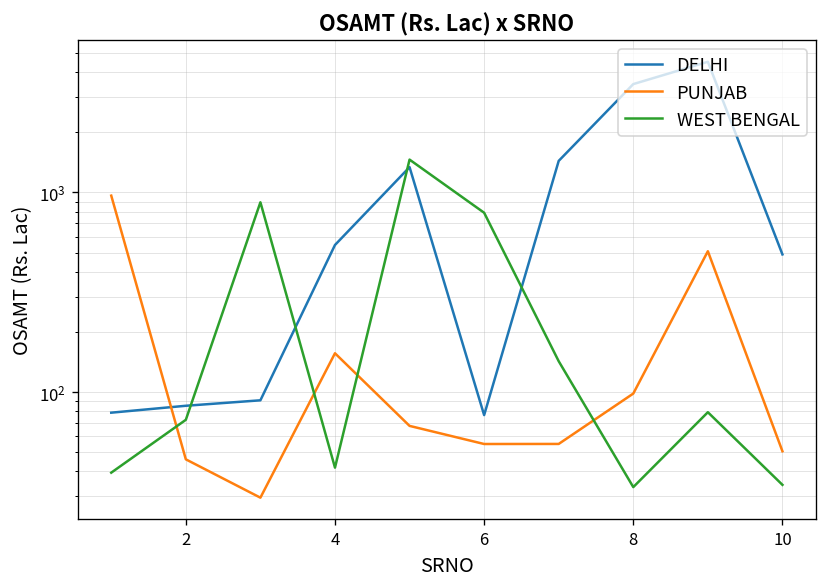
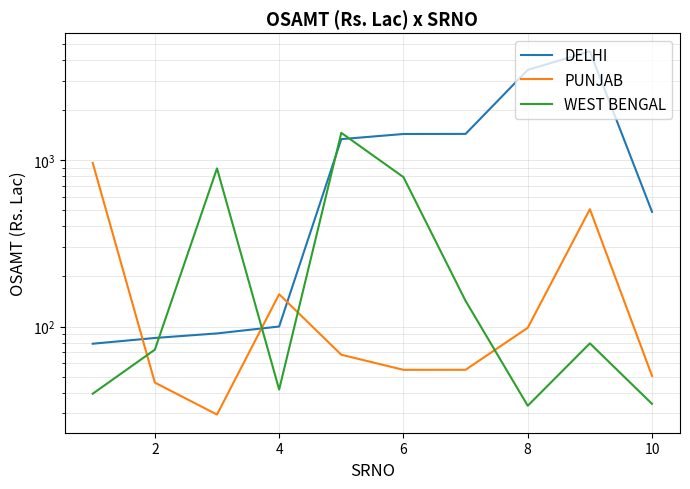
  {
    "DELHI": {
      "2": 90,
-     "4": 550,
-     "6": 80,
+     "4": 100,
+     "6": 1400,
      "10": 490
    },
    "PUNJAB": {
      "2": 46,
      "4": 160,
      "6": 55,
      "8": 100,
      "10": 50
    },
    "WEST BENGAL": {
      "2": 70,
      "4": 42,
      "6": 800,
      "8": 33,
      "10": 34
    }
  }
